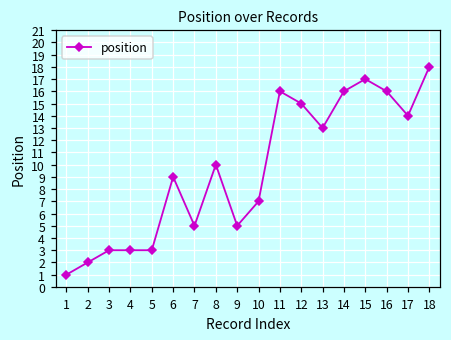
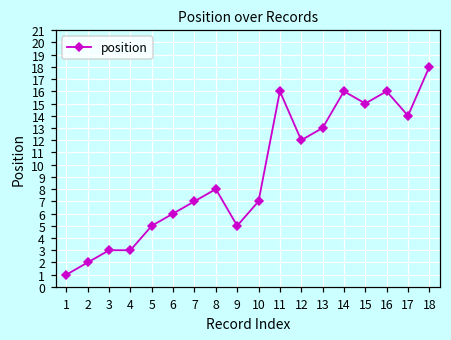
  {
    "1": 1,
    "2": 2,
    "3": 3,
    "4": 3,
-   "5": 3,
-   "6": 9,
-   "7": 5,
-   "8": 10,
+   "5": 5,
+   "6": 6,
+   "7": 7,
+   "8": 8,
    "9": 5,
    "10": 7,
    "11": 16,
-   "12": 15,
+   "12": 12,
    "13": 13,
    "14": 16,
-   "15": 17,
+   "15": 15,
    "16": 16,
    "17": 14,
    "18": 18
  }
